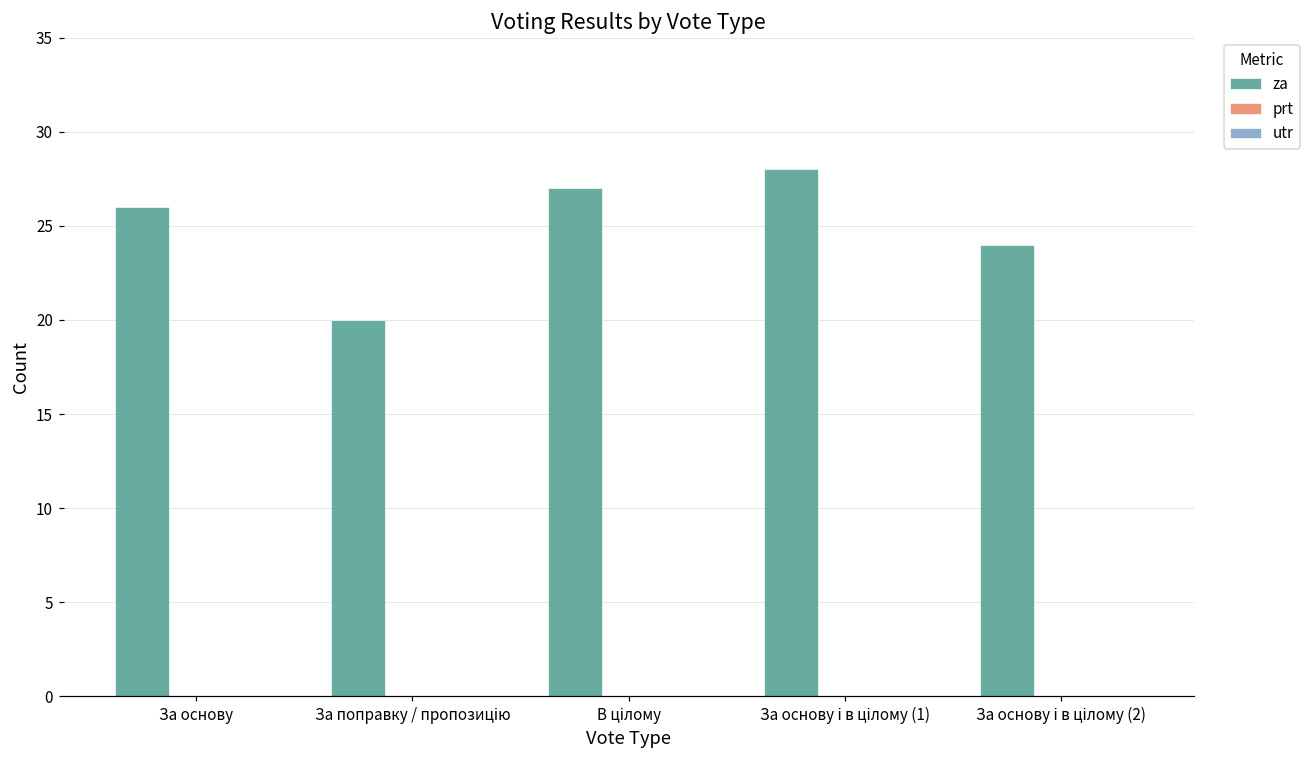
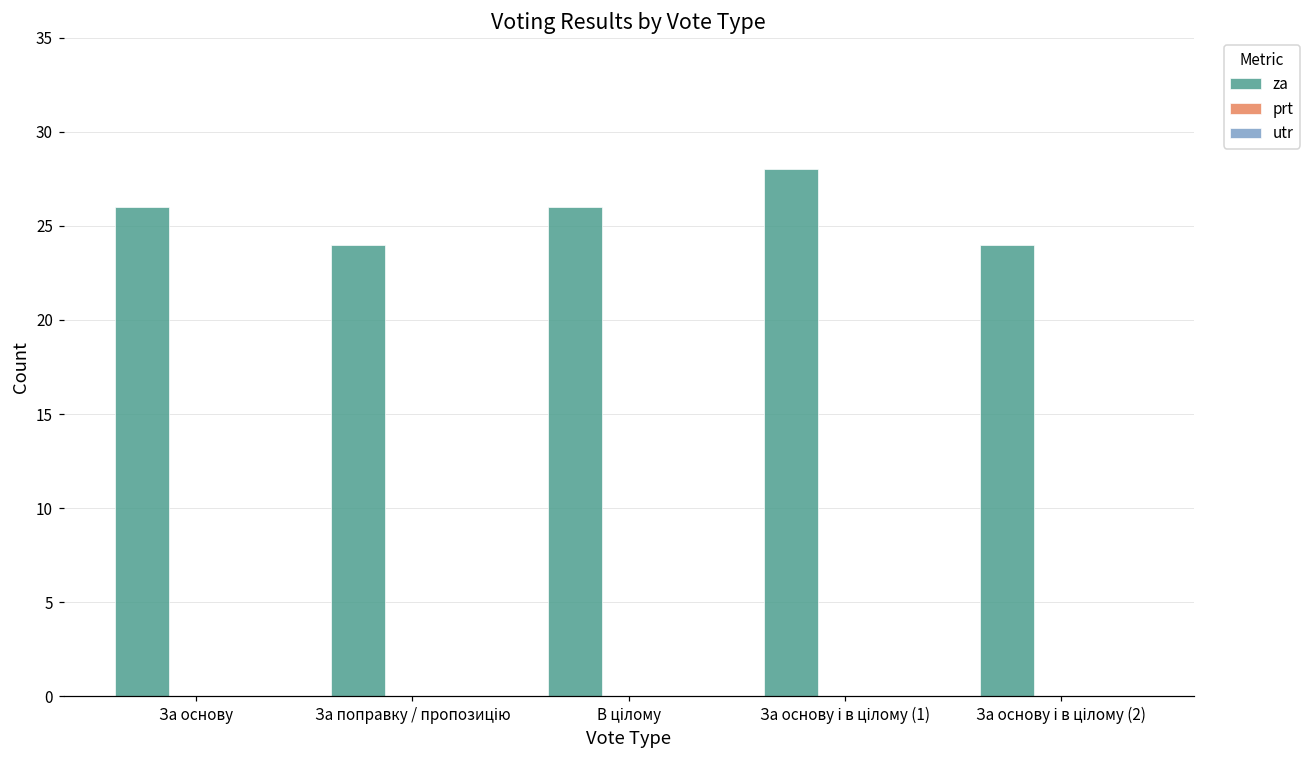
  {
    "za": {
      "За основу": 26,
-     "За поправку / пропозицію": 20,
-     "В цілому": 27,
+     "За поправку / пропозицію": 24,
+     "В цілому": 26,
      "За основу і в цілому (1)": 28,
      "За основу і в цілому (2)": 24
    },
    "prt": {
      "За основу": 0,
      "За поправку / пропозицію": 0,
      "В цілому": 0,
      "За основу і в цілому (1)": 0,
      "За основу і в цілому (2)": 0
    },
    "utr": {
      "За основу": 0,
      "За поправку / пропозицію": 0,
      "В цілому": 0,
      "За основу і в цілому (1)": 0,
      "За основу і в цілому (2)": 0
    }
  }
